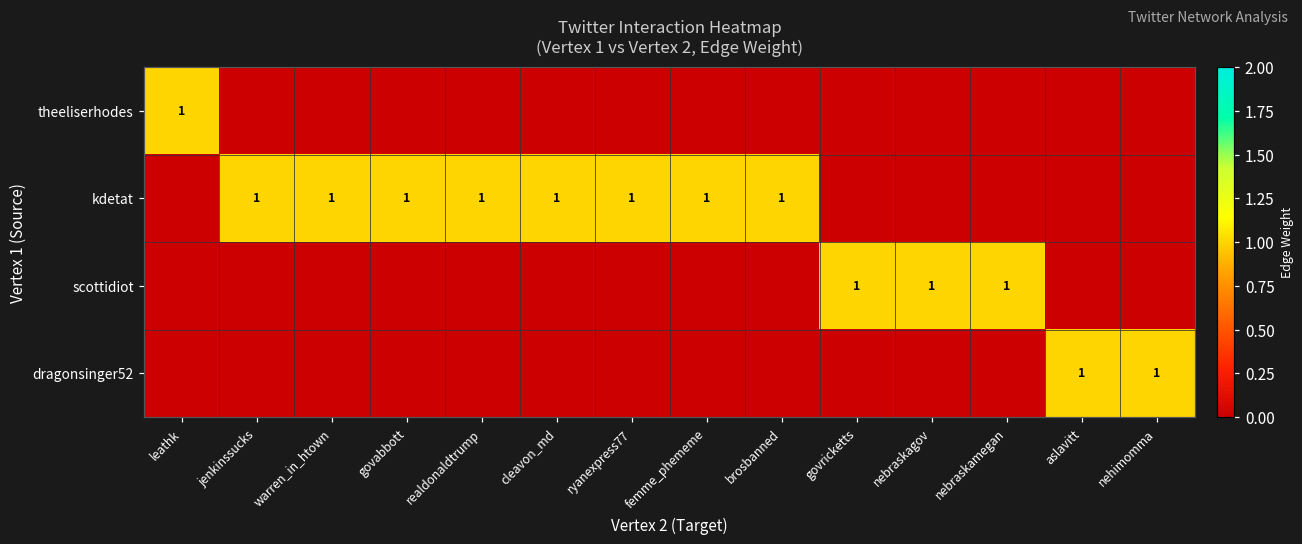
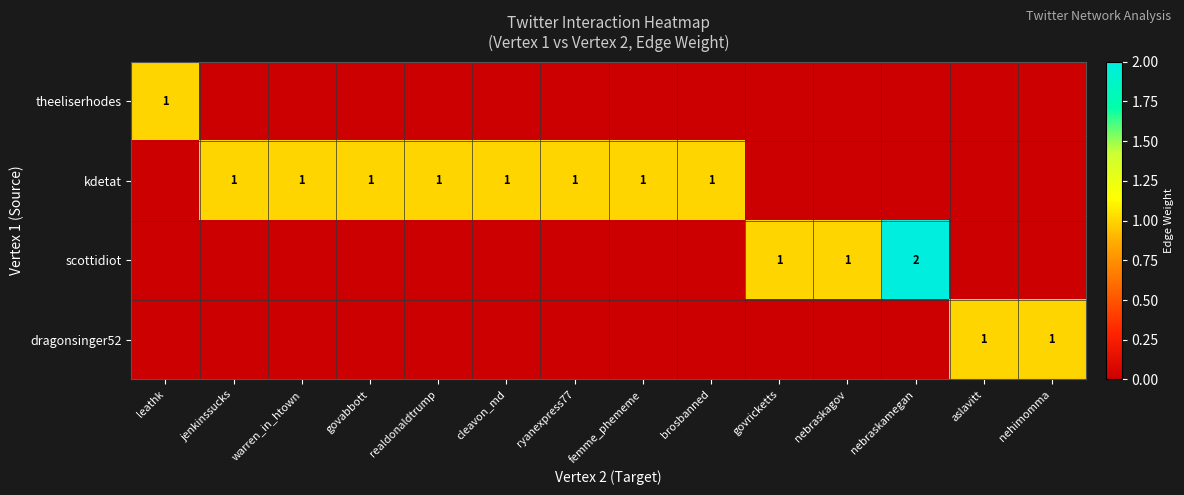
  {
    "theeliserhodes": {
      "leathk": 1
    },
    "kdetat": {
      "jenkinssucks": 1,
      "warren_in_htown": 1,
      "govabbott": 1,
      "realdonaldtrump": 1,
      "cleavon_md": 1,
      "ryanexpress77": 1,
      "femme_phememe": 1,
      "brosbanned": 1
    },
    "scottidiot": {
      "govricketts": 1,
      "nebraskagov": 1,
-     "nebraskamegan": 1
+     "nebraskamegan": 2
    },
    "dragonsinger52": {
      "aslavitt": 1,
      "nehimomma": 1
    }
  }
